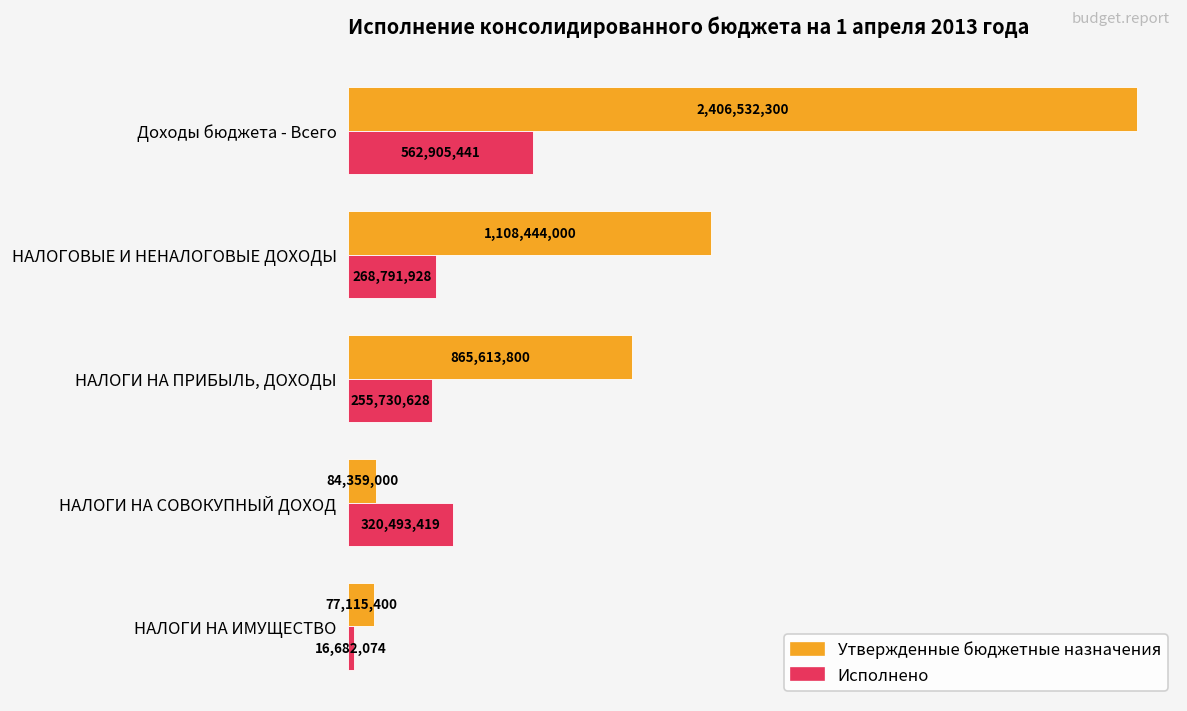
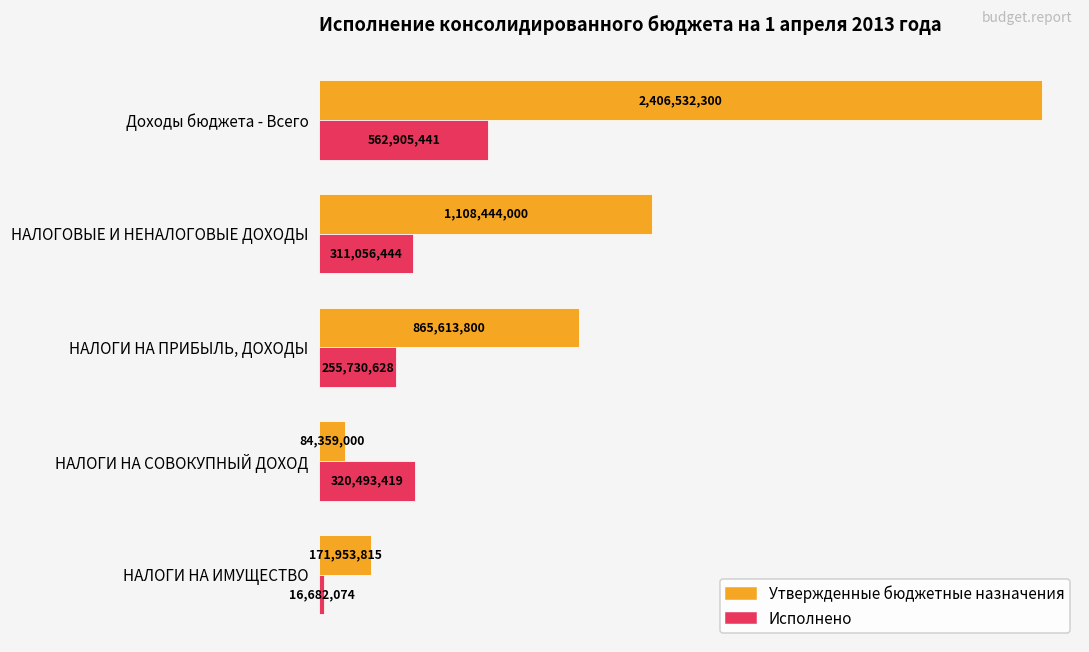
  {
    "Утвержденные бюджетные назначения": {
      "Доходы бюджета - Всего": "2,406,532,300",
      "НАЛОГОВЫЕ И НЕНАЛОГОВЫЕ ДОХОДЫ": "1,108,444,000",
      "НАЛОГИ НА ПРИБЫЛЬ, ДОХОДЫ": "865,613,800",
      "НАЛОГИ НА СОВОКУПНЫЙ ДОХОД": "84,359,000",
-     "НАЛОГИ НА ИМУЩЕСТВО": "77,115,400"
+     "НАЛОГИ НА ИМУЩЕСТВО": "171,953,815"
    },
    "Исполнено": {
      "Доходы бюджета - Всего": "562,905,441",
-     "НАЛОГОВЫЕ И НЕНАЛОГОВЫЕ ДОХОДЫ": "268,791,928",
+     "НАЛОГОВЫЕ И НЕНАЛОГОВЫЕ ДОХОДЫ": "311,056,444",
      "НАЛОГИ НА ПРИБЫЛЬ, ДОХОДЫ": "255,730,628",
      "НАЛОГИ НА СОВОКУПНЫЙ ДОХОД": "320,493,419",
      "НАЛОГИ НА ИМУЩЕСТВО": "16,682,074"
    }
  }
